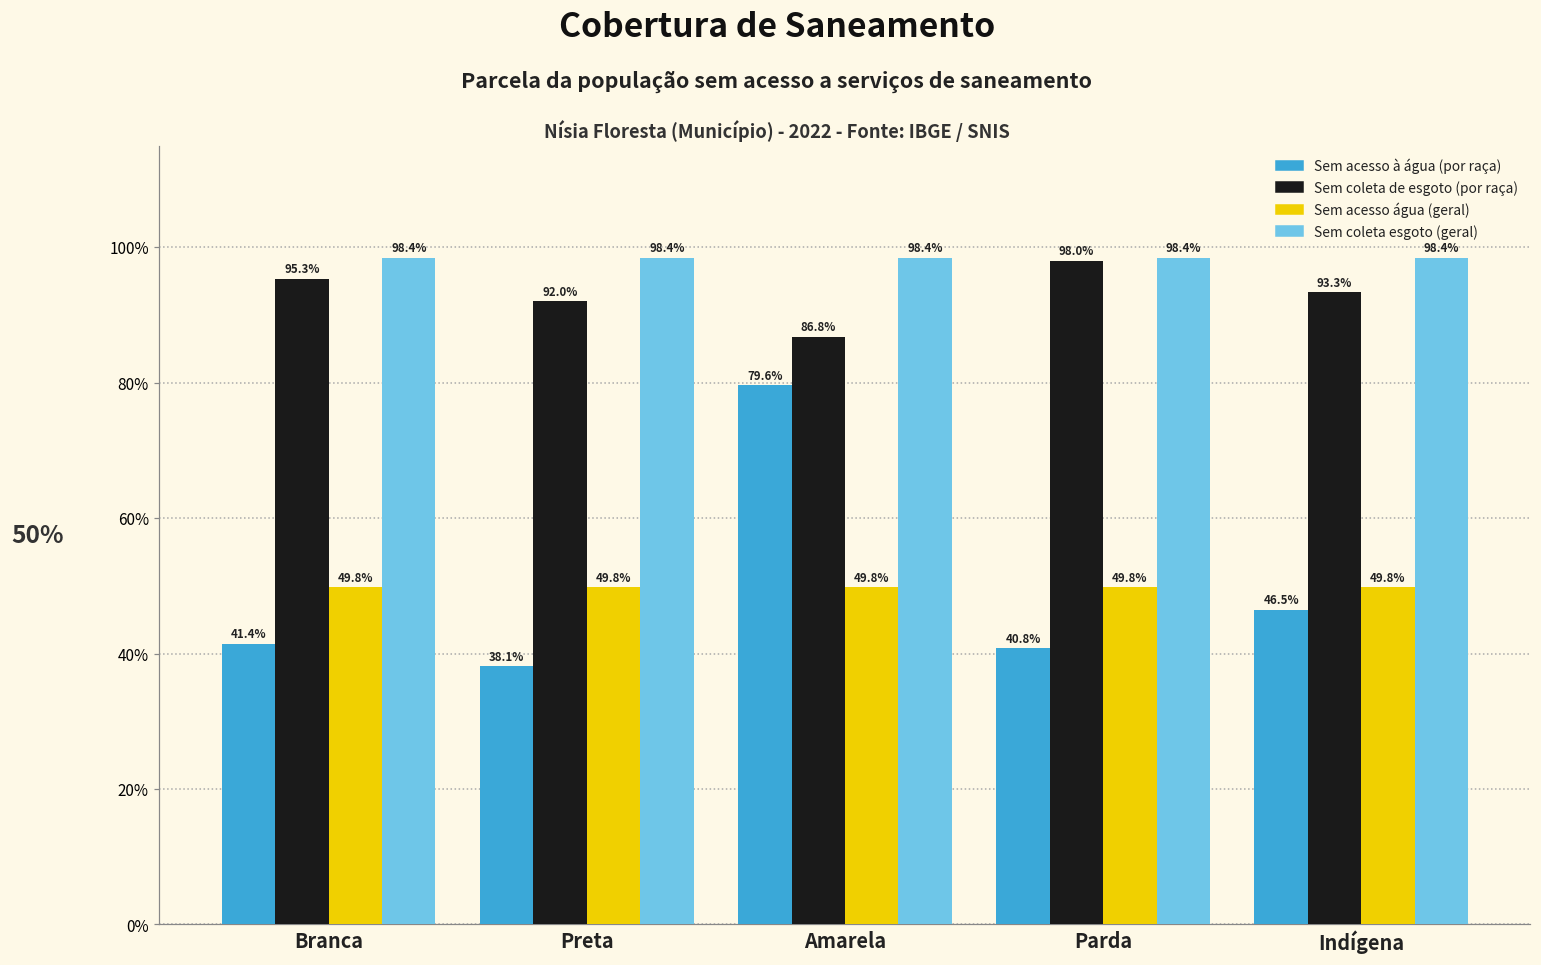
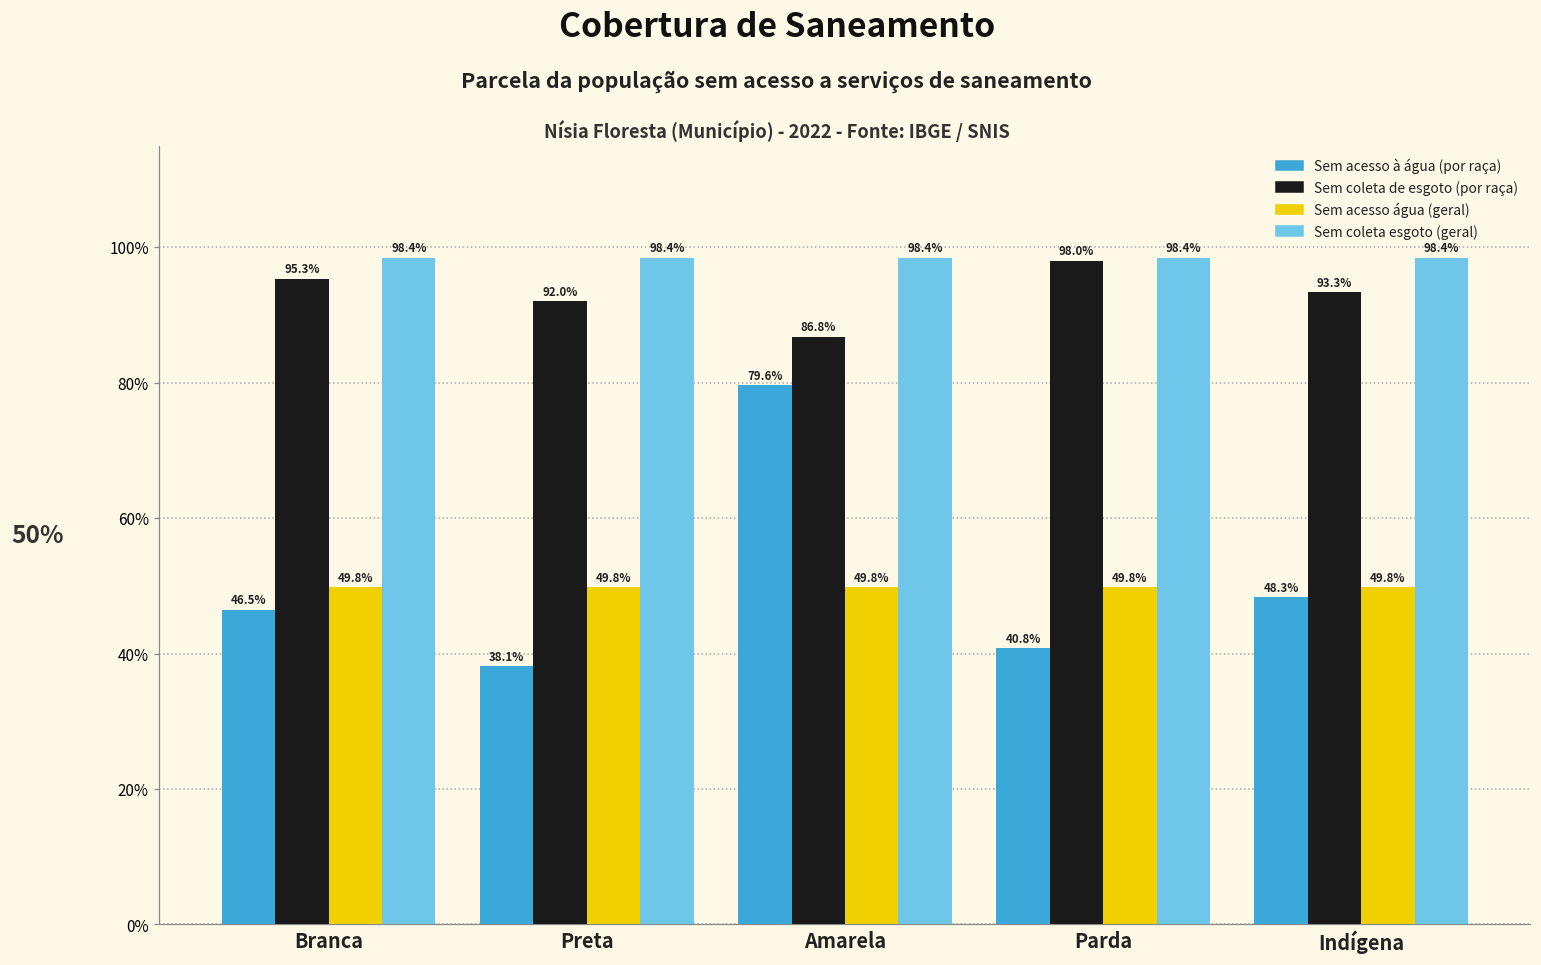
  {
    "Sem acesso à água (por raça)": {
-     "Branca": "41.4%",
+     "Branca": "46.5%",
      "Preta": "38.1%",
      "Amarela": "79.6%",
      "Parda": "40.8%",
-     "Indígena": "46.5%"
+     "Indígena": "48.3%"
    },
    "Sem coleta de esgoto (por raça)": {
      "Branca": "95.3%",
      "Preta": "92.0%",
      "Amarela": "86.8%",
      "Parda": "98.0%",
      "Indígena": "93.3%"
    },
    "Sem acesso água (geral)": {
      "Branca": "49.8%",
      "Preta": "49.8%",
      "Amarela": "49.8%",
      "Parda": "49.8%",
      "Indígena": "49.8%"
    },
    "Sem coleta esgoto (geral)": {
      "Branca": "98.4%",
      "Preta": "98.4%",
      "Amarela": "98.4%",
      "Parda": "98.4%",
      "Indígena": "98.4%"
    }
  }
